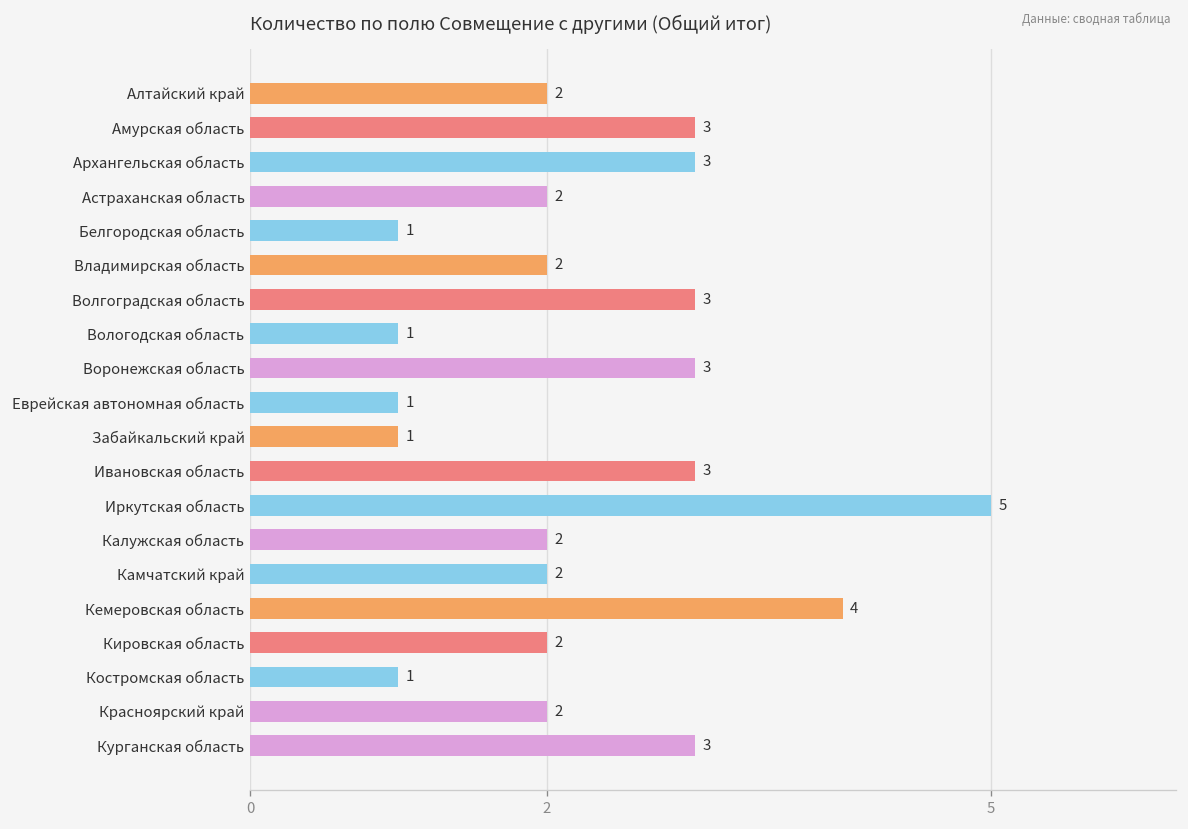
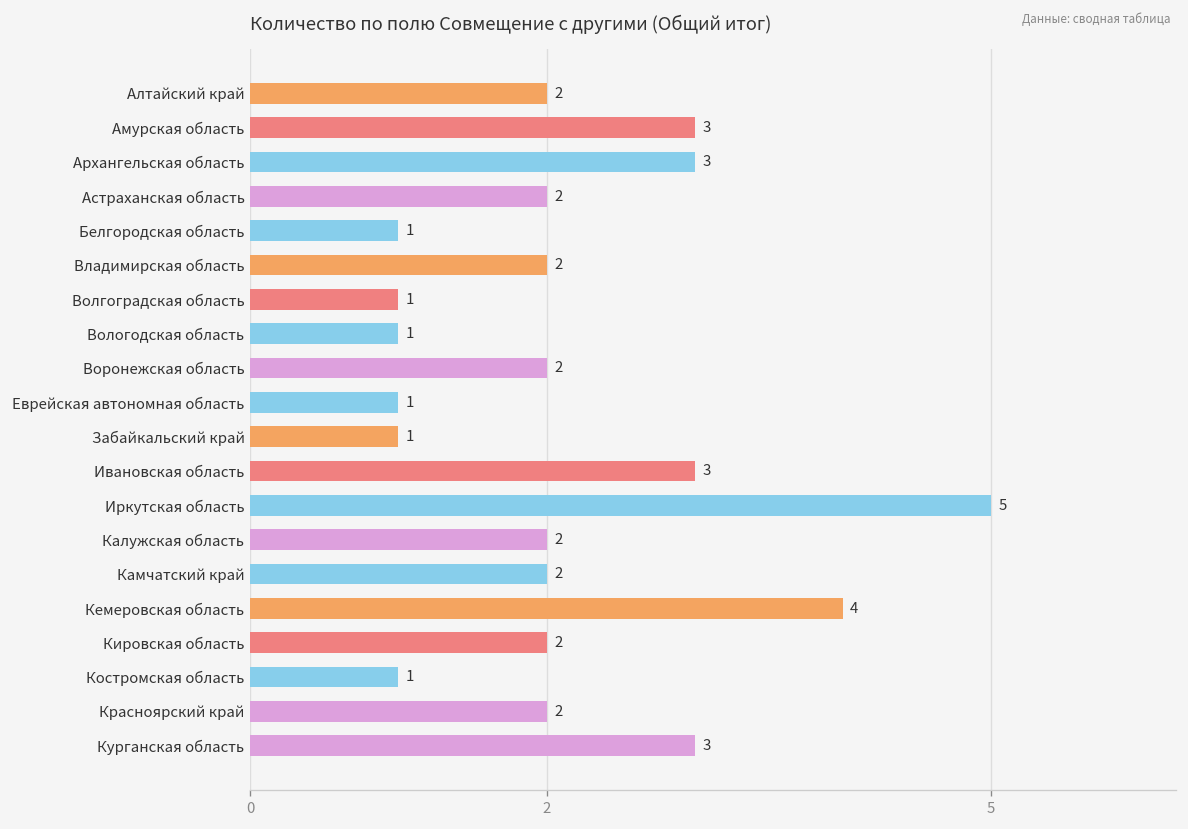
  {
    "Алтайский край": 2,
    "Амурская область": 3,
    "Архангельская область": 3,
    "Астраханская область": 2,
    "Белгородская область": 1,
    "Владимирская область": 2,
-   "Волгоградская область": 3,
+   "Волгоградская область": 1,
    "Вологодская область": 1,
-   "Воронежская область": 3,
+   "Воронежская область": 2,
    "Еврейская автономная область": 1,
    "Забайкальский край": 1,
    "Ивановская область": 3,
    "Иркутская область": 5,
    "Калужская область": 2,
    "Камчатский край": 2,
    "Кемеровская область": 4,
    "Кировская область": 2,
    "Костромская область": 1,
    "Красноярский край": 2,
    "Курганская область": 3
  }
